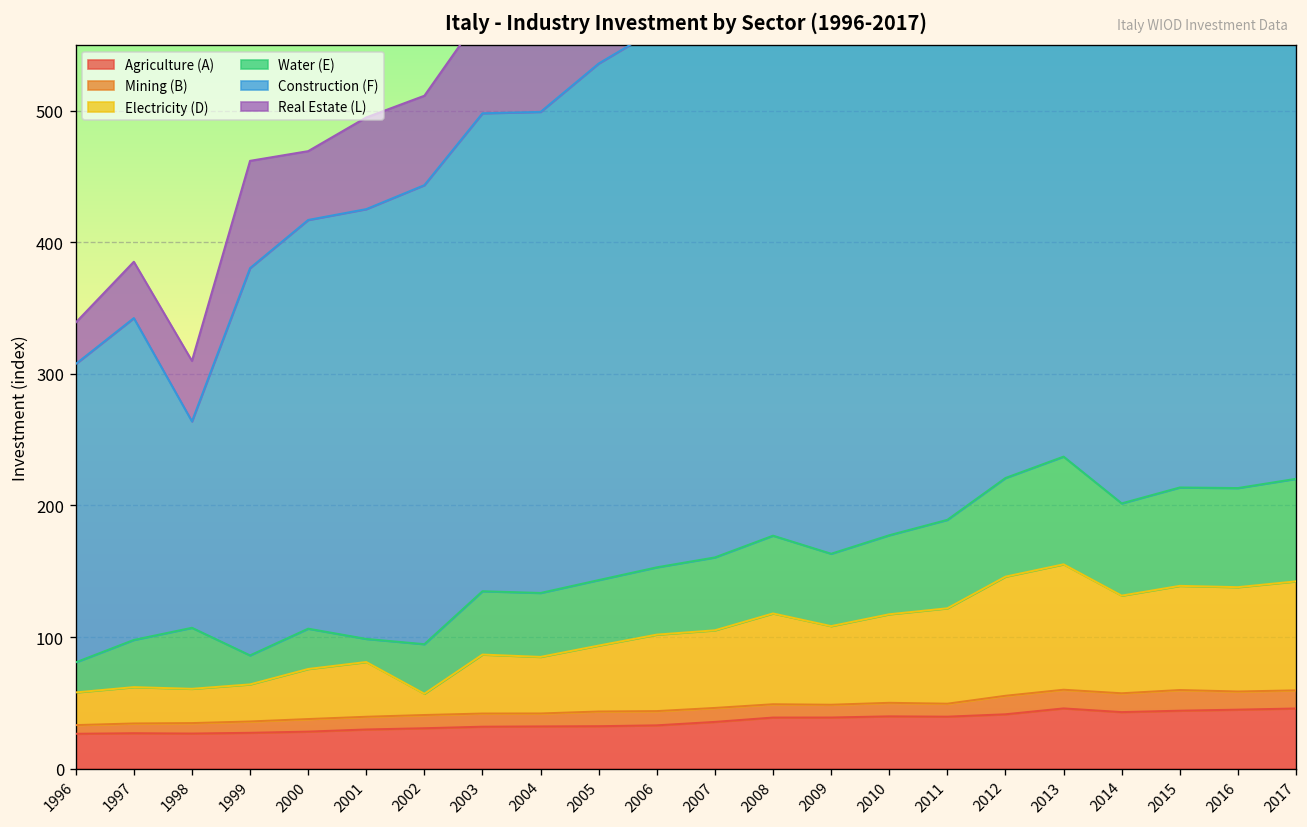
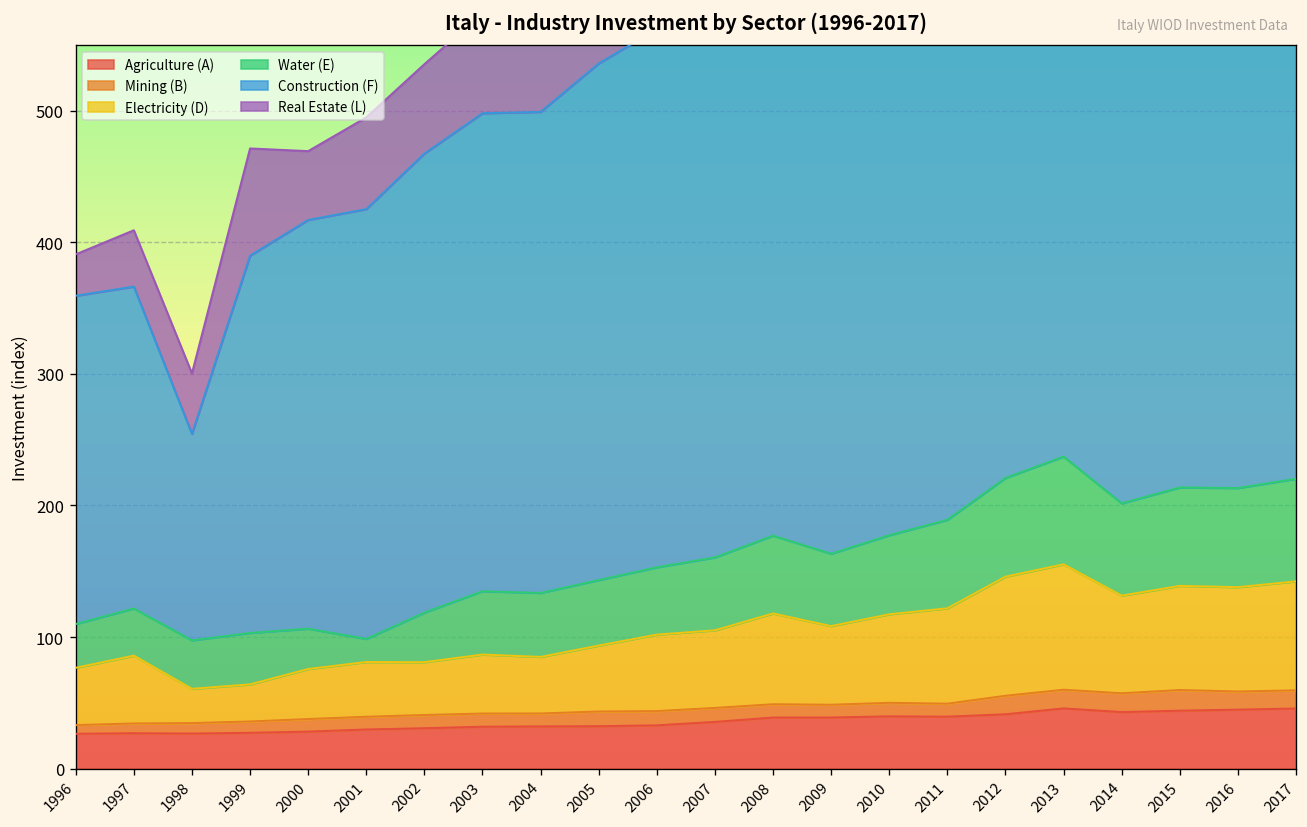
  {
    "Electricity (D)": {
-     "1996": 25,
-     "1997": 28,
+     "1996": 44,
+     "1997": 52,
      "1998": 26,
      "1999": 28,
      "2000": 38,
      "2001": 42,
-     "2002": 16,
+     "2002": 40,
      "2003": 45,
      "2004": 43,
      "2005": 50,
      "2006": 58,
      "2007": 59,
      "2008": 69,
      "2009": 60,
      "2010": 67,
      "2011": 73,
      "2012": 91,
      "2013": 95,
      "2014": 74,
      "2015": 79,
      "2016": 79,
      "2017": 83
    },
    "Water (E)": {
-     "1996": 23,
+     "1996": 33,
      "1997": 36,
-     "1998": 46,
-     "1999": 22,
+     "1998": 37,
+     "1999": 39,
      "2000": 31,
      "2001": 18,
      "2002": 38,
      "2003": 48,
      "2004": 49,
      "2005": 50,
      "2006": 51,
      "2007": 55,
      "2008": 59,
      "2009": 55,
      "2010": 60,
      "2011": 67,
      "2012": 75,
      "2013": 82,
      "2014": 70,
      "2015": 75,
      "2016": 75,
      "2017": 78
    },
    "Construction (F)": {
-     "1996": 227,
+     "1996": 250,
      "1997": 245,
      "1998": 157,
-     "1999": 294,
+     "1999": 287,
      "2000": 311,
      "2001": 327,
      "2002": 349,
      "2003": 363,
      "2004": 366,
      "2005": 393
    },
    "Real Estate (L)": {
      "1996": 31,
      "1997": 43,
      "1998": 46,
      "1999": 82,
      "2000": 52,
      "2001": 70,
      "2002": 68
    }
  }
